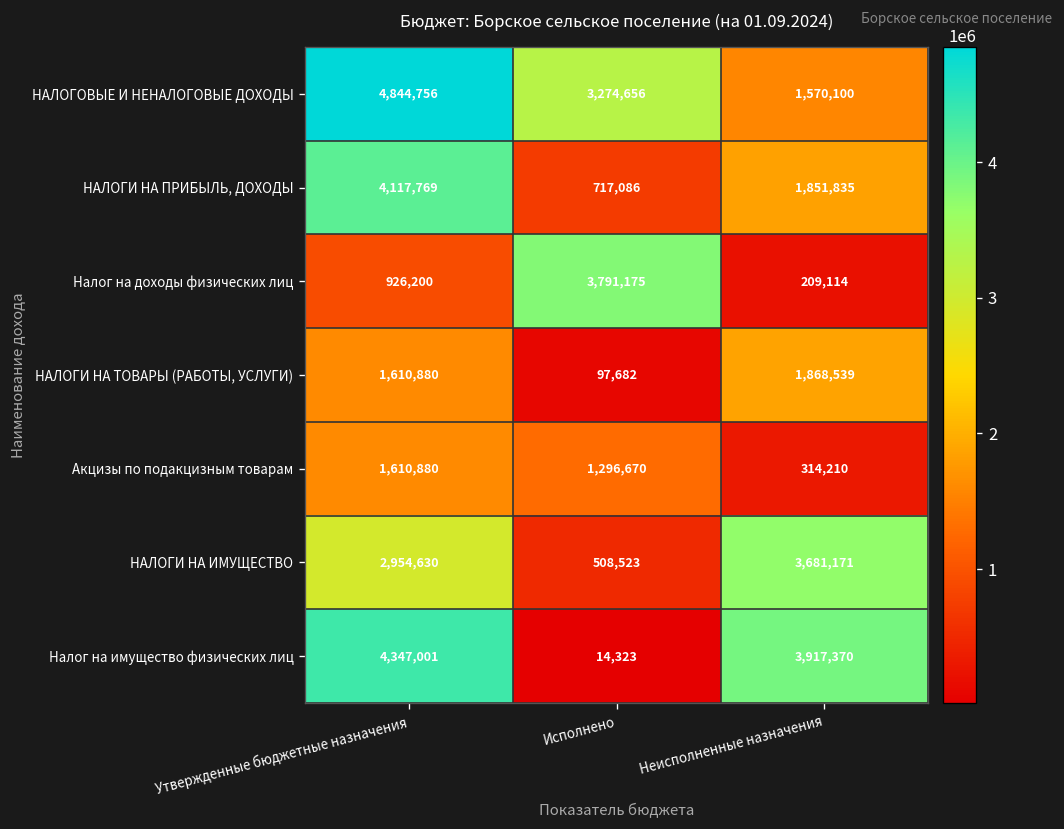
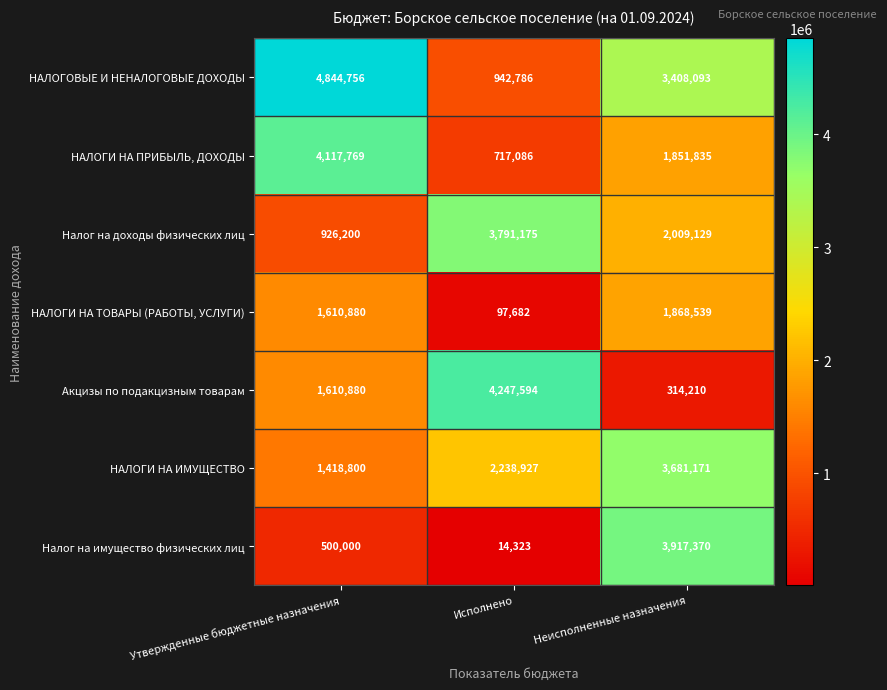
  {
    "НАЛОГОВЫЕ И НЕНАЛОГОВЫЕ ДОХОДЫ": {
      "Утвержденные бюджетные назначения": "4,844,756",
-     "Исполнено": "3,274,656",
-     "Неисполненные назначения": "1,570,100"
+     "Исполнено": "942,786",
+     "Неисполненные назначения": "3,408,093"
    },
    "НАЛОГИ НА ПРИБЫЛЬ, ДОХОДЫ": {
      "Утвержденные бюджетные назначения": "4,117,769",
      "Исполнено": "717,086",
      "Неисполненные назначения": "1,851,835"
    },
    "Налог на доходы физических лиц": {
      "Утвержденные бюджетные назначения": "926,200",
      "Исполнено": "3,791,175",
-     "Неисполненные назначения": "209,114"
+     "Неисполненные назначения": "2,009,129"
    },
    "НАЛОГИ НА ТОВАРЫ (РАБОТЫ, УСЛУГИ)": {
      "Утвержденные бюджетные назначения": "1,610,880",
      "Исполнено": "97,682",
      "Неисполненные назначения": "1,868,539"
    },
    "Акцизы по подакцизным товарам": {
      "Утвержденные бюджетные назначения": "1,610,880",
-     "Исполнено": "1,296,670",
+     "Исполнено": "4,247,594",
      "Неисполненные назначения": "314,210"
    },
    "НАЛОГИ НА ИМУЩЕСТВО": {
-     "Утвержденные бюджетные назначения": "2,954,630",
-     "Исполнено": "508,523",
+     "Утвержденные бюджетные назначения": "1,418,800",
+     "Исполнено": "2,238,927",
      "Неисполненные назначения": "3,681,171"
    },
    "Налог на имущество физических лиц": {
-     "Утвержденные бюджетные назначения": "4,347,001",
+     "Утвержденные бюджетные назначения": "500,000",
      "Исполнено": "14,323",
      "Неисполненные назначения": "3,917,370"
    }
  }
